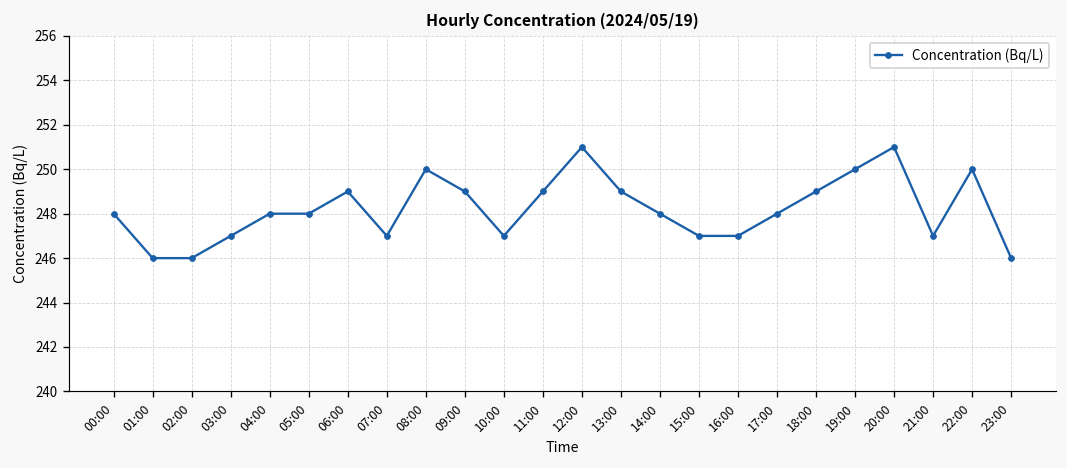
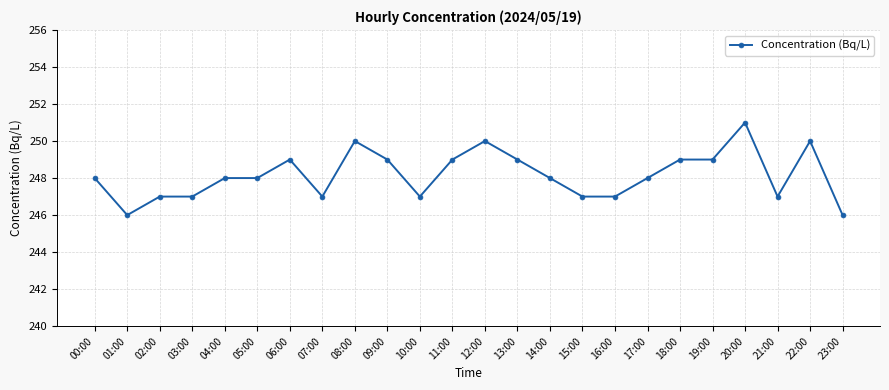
  {
    "00:00": 248,
    "01:00": 246,
-   "02:00": 246,
+   "02:00": 247,
    "03:00": 247,
    "04:00": 248,
    "05:00": 248,
    "06:00": 249,
    "07:00": 247,
    "08:00": 250,
    "09:00": 249,
    "10:00": 247,
    "11:00": 249,
-   "12:00": 251,
+   "12:00": 250,
    "13:00": 249,
    "14:00": 248,
    "15:00": 247,
    "16:00": 247,
    "17:00": 248,
    "18:00": 249,
-   "19:00": 250,
+   "19:00": 249,
    "20:00": 251,
    "21:00": 247,
    "22:00": 250,
    "23:00": 246
  }
